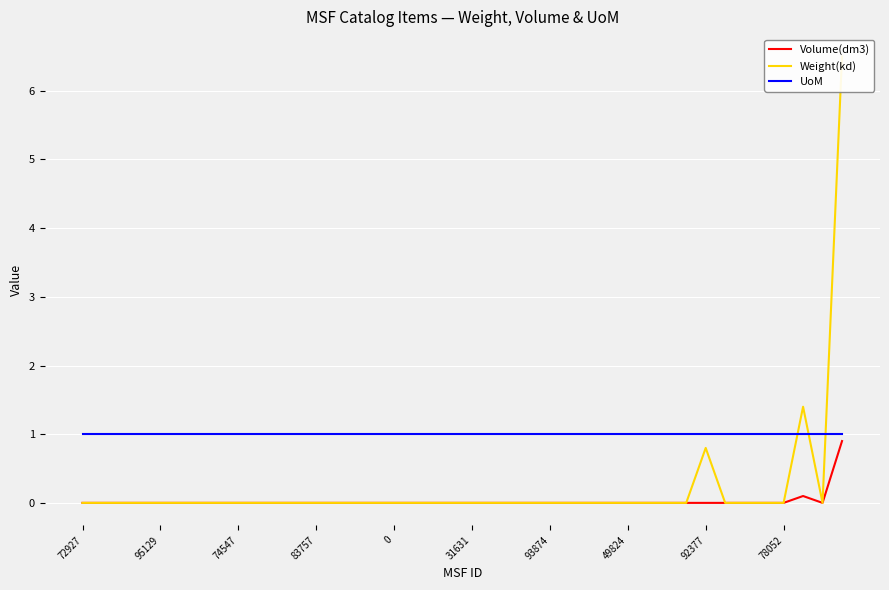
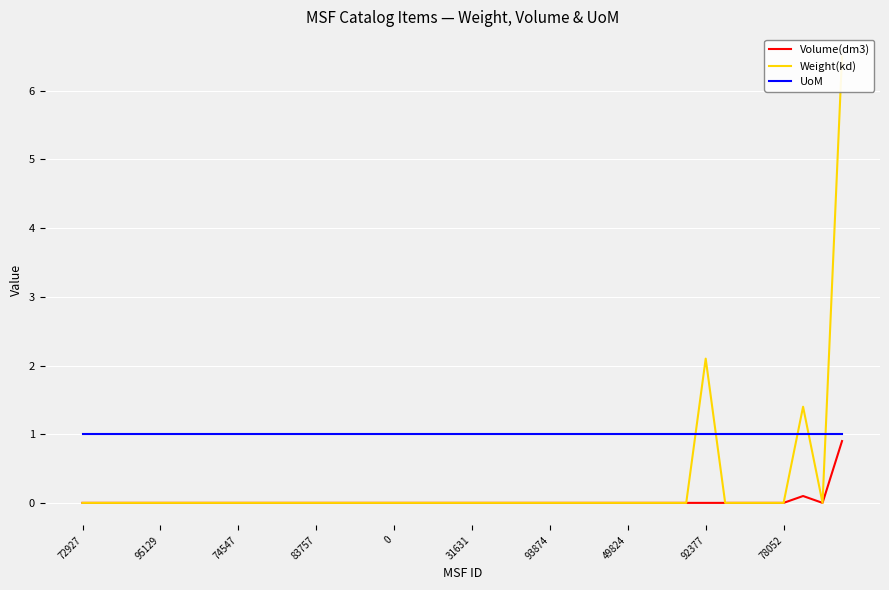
  {
    "Volume(dm3)": {
      "92377": 0.0
    },
    "Weight(kd)": {
-     "92377": 0.8
+     "92377": 2.1
    },
    "UoM": {
      "72927": 1.0,
      "95129": 1.0,
      "74547": 1.0,
      "83757": 1.0,
      "31631": 1.0,
      "93874": 1.0,
      "49824": 1.0,
      "92377": 1.0,
      "78052": 1.0
    }
  }
